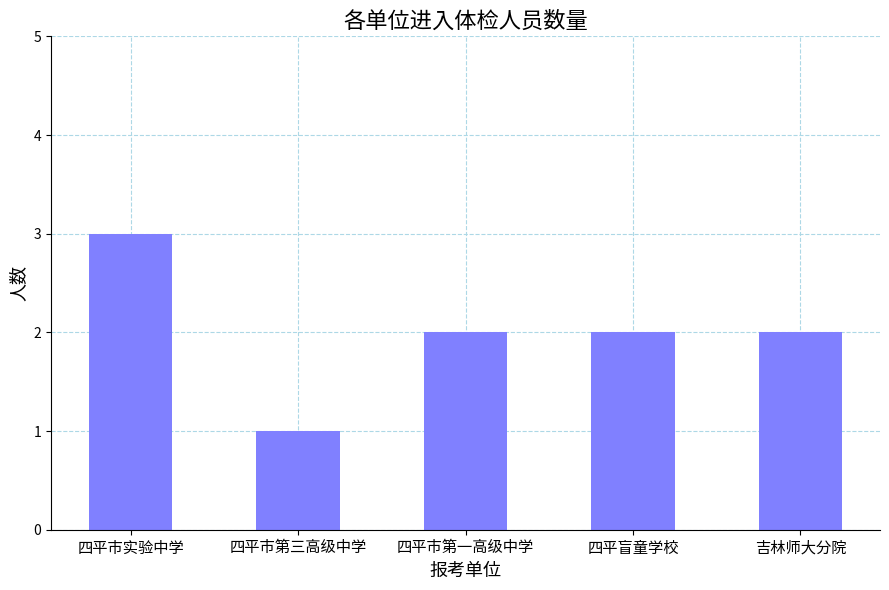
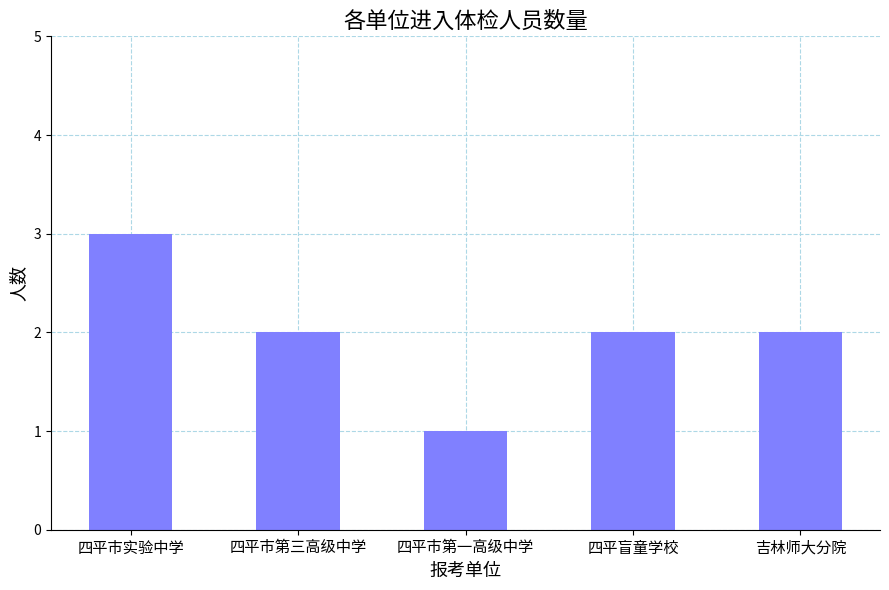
  {
    "四平市实验中学": 3,
-   "四平市第三高级中学": 1,
-   "四平市第一高级中学": 2,
+   "四平市第三高级中学": 2,
+   "四平市第一高级中学": 1,
    "四平盲童学校": 2,
    "吉林师大分院": 2
  }
